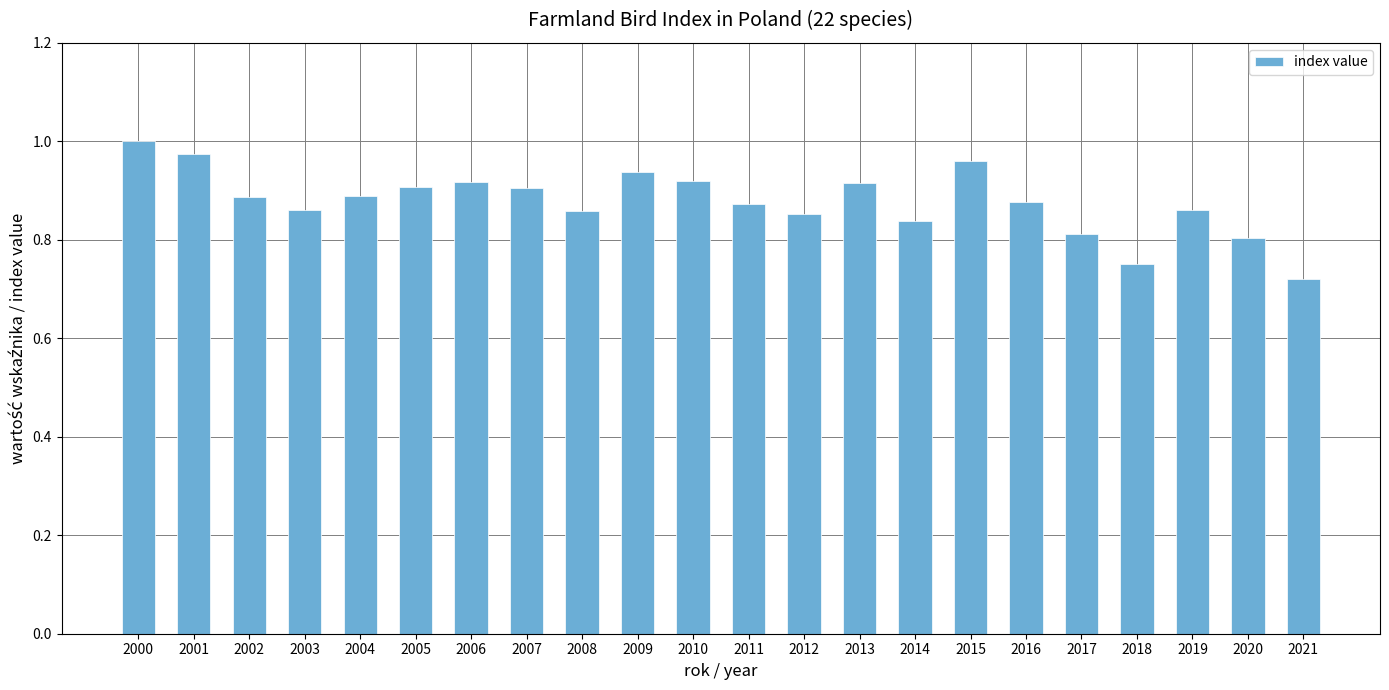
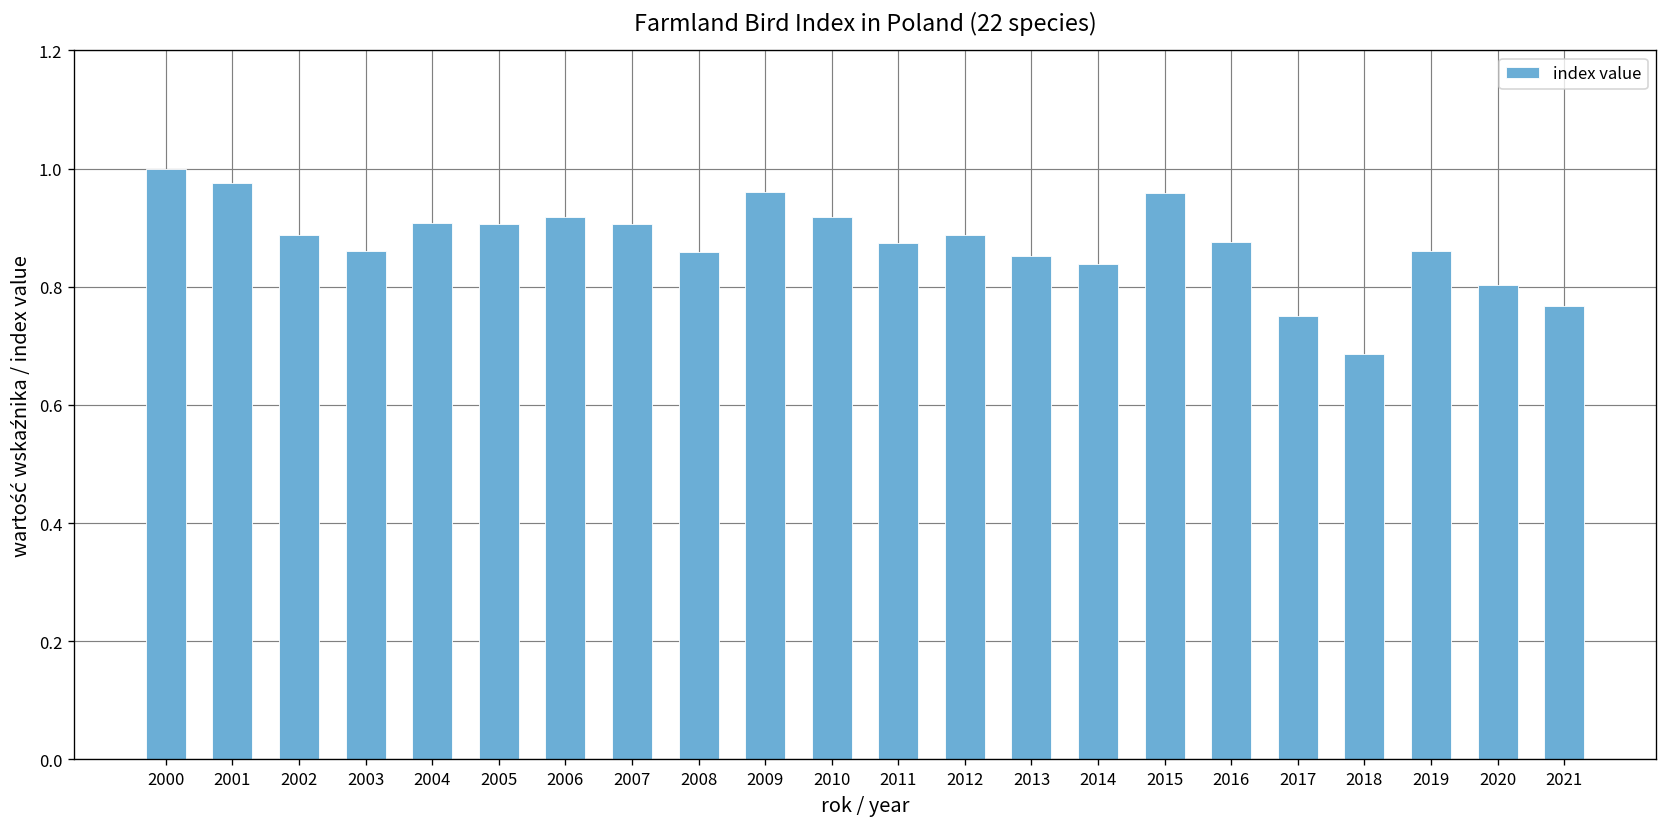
  {
    "2000": 1.00,
    "2001": 0.98,
    "2002": 0.89,
    "2003": 0.86,
-   "2004": 0.89,
+   "2004": 0.91,
    "2005": 0.91,
    "2006": 0.92,
    "2007": 0.91,
    "2008": 0.86,
-   "2009": 0.94,
+   "2009": 0.96,
    "2010": 0.92,
    "2011": 0.87,
-   "2012": 0.85,
-   "2013": 0.92,
+   "2012": 0.89,
+   "2013": 0.85,
    "2014": 0.84,
    "2015": 0.96,
    "2016": 0.88,
-   "2017": 0.81,
-   "2018": 0.75,
+   "2017": 0.75,
+   "2018": 0.69,
    "2019": 0.86,
    "2020": 0.80,
-   "2021": 0.72
+   "2021": 0.77
  }
